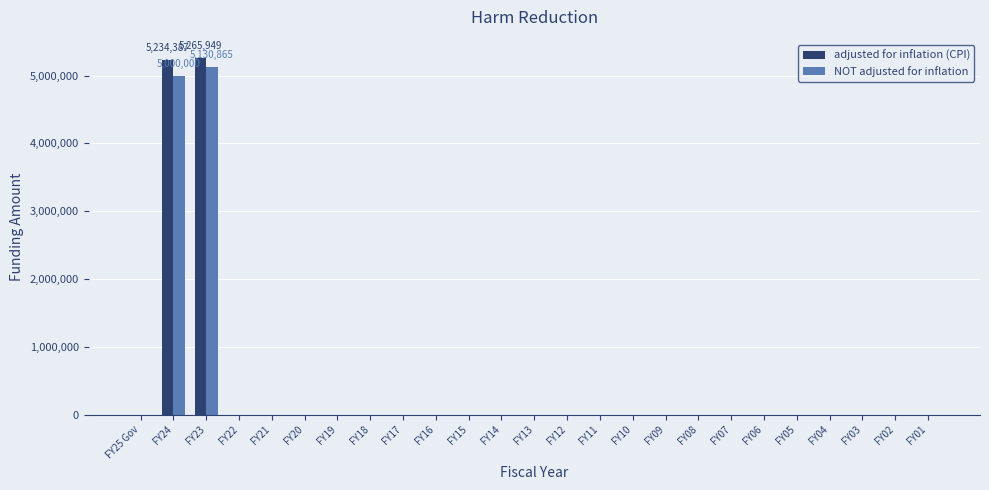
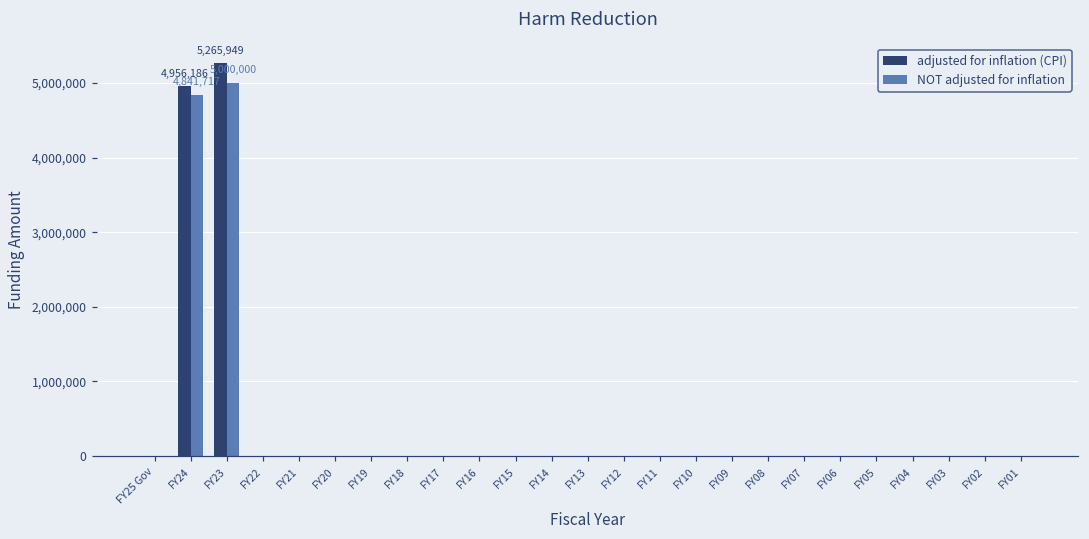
  {
    "adjusted for inflation (CPI)": {
-     "FY24": "5,234,387",
+     "FY24": "4,956,186",
      "FY23": "5,265,949"
    },
    "NOT adjusted for inflation": {
-     "FY24": "5,000,000",
-     "FY23": "5,130,865"
+     "FY24": "4,841,717",
+     "FY23": "5,000,000"
    }
  }
